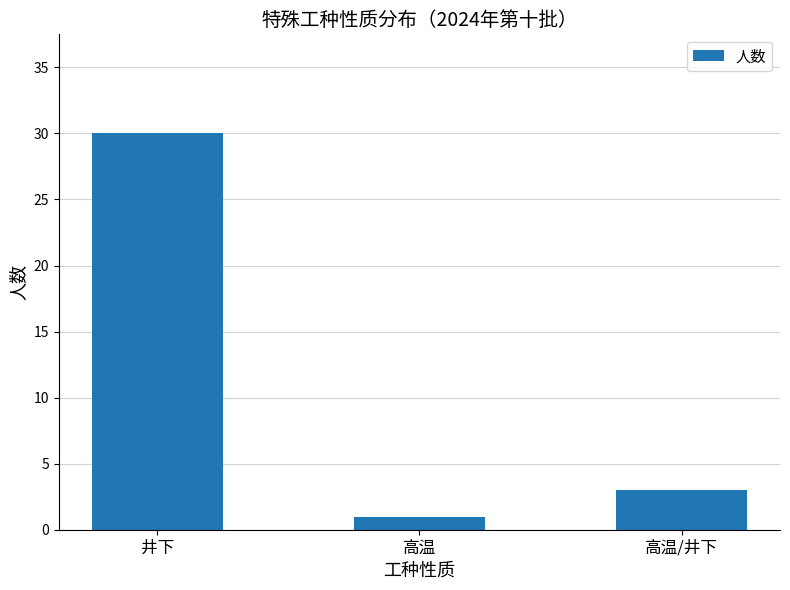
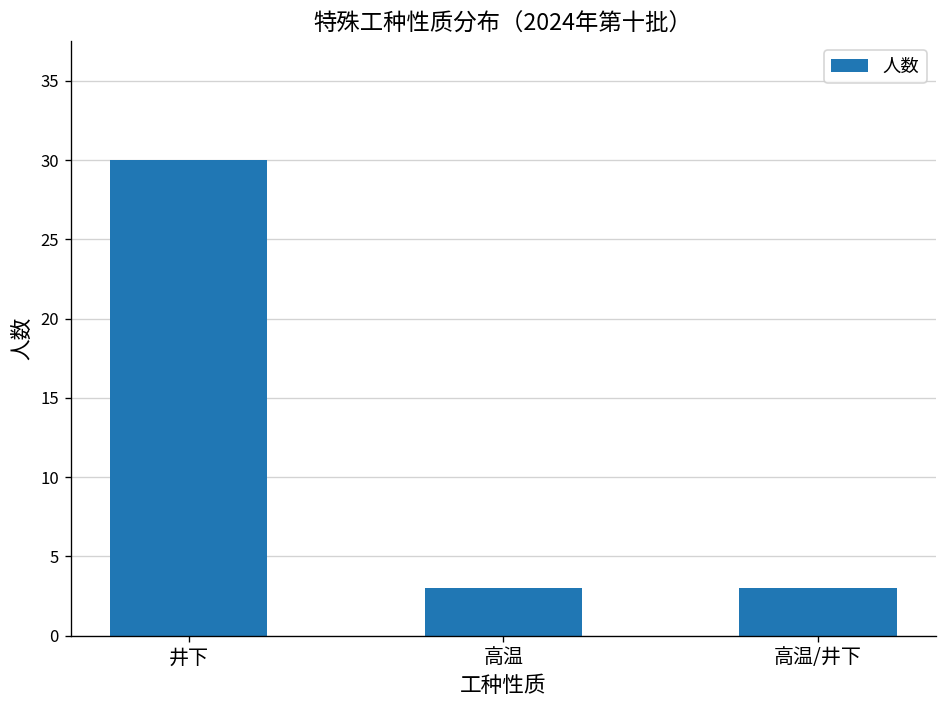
  {
    "井下": 30,
-   "高温": 1,
+   "高温": 3,
    "高温/井下": 3
  }
